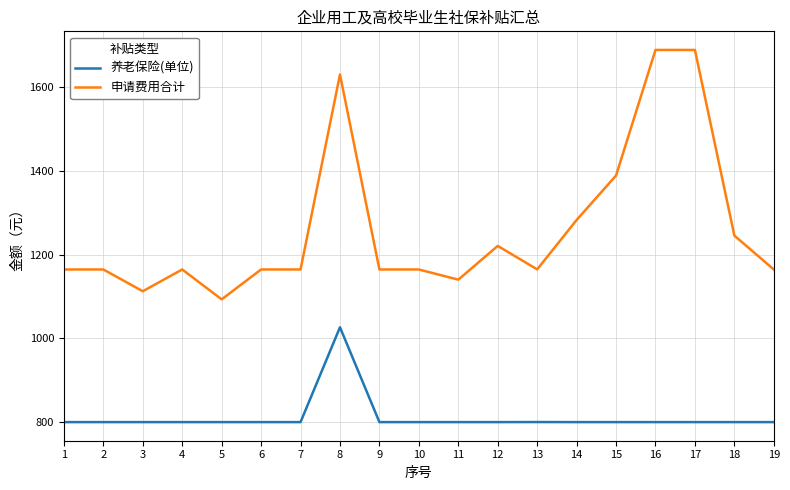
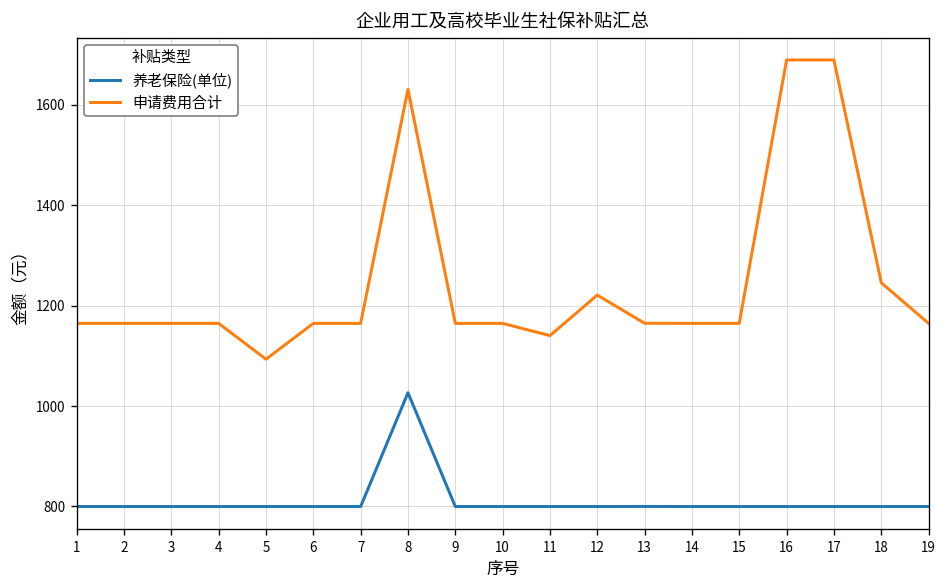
  {
    "养老保险(单位)": {
      "1": 800,
      "2": 800,
      "3": 800,
      "4": 800,
      "5": 800,
      "6": 800,
      "7": 800,
      "8": 1030,
      "9": 800,
      "10": 800,
      "11": 800,
      "12": 800,
      "13": 800,
      "14": 800,
      "15": 800,
      "16": 800,
      "17": 800,
      "18": 800,
      "19": 800
    },
    "申请费用合计": {
      "1": 1160,
      "2": 1160,
-     "3": 1110,
+     "3": 1160,
      "4": 1160,
      "5": 1090,
      "6": 1160,
      "7": 1160,
      "8": 1630,
      "9": 1160,
      "10": 1160,
      "11": 1140,
      "12": 1220,
      "13": 1170,
-     "14": 1280,
-     "15": 1390,
+     "14": 1160,
+     "15": 1160,
      "16": 1690,
      "17": 1690,
      "18": 1250,
      "19": 1160
    }
  }
